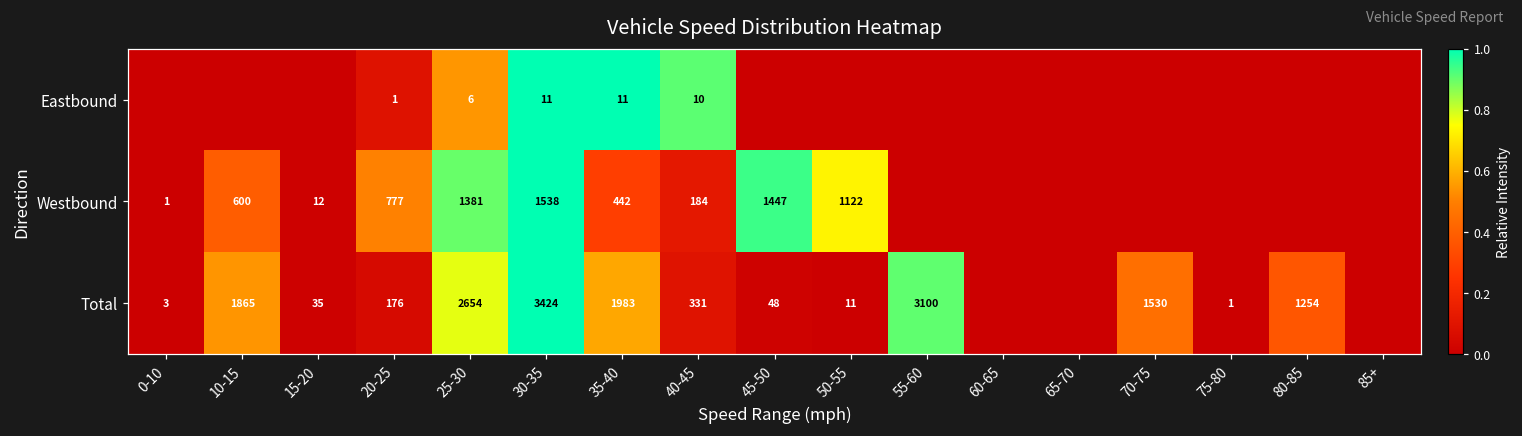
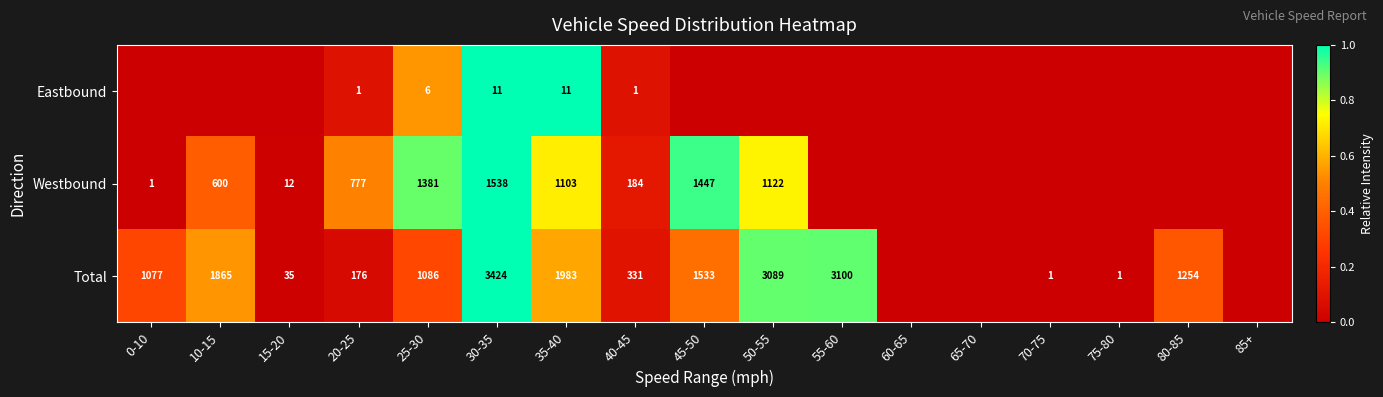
  {
    "Eastbound": {
      "20-25": 1,
      "25-30": 6,
      "30-35": 11,
      "35-40": 11,
-     "40-45": 10
+     "40-45": 1
    },
    "Westbound": {
      "0-10": 1,
      "10-15": 600,
      "15-20": 12,
      "20-25": 777,
      "25-30": 1381,
      "30-35": 1538,
-     "35-40": 442,
+     "35-40": 1103,
      "40-45": 184,
      "45-50": 1447,
      "50-55": 1122
    },
    "Total": {
-     "0-10": 3,
+     "0-10": 1077,
      "10-15": 1865,
      "15-20": 35,
      "20-25": 176,
-     "25-30": 2654,
+     "25-30": 1086,
      "30-35": 3424,
      "35-40": 1983,
      "40-45": 331,
-     "45-50": 48,
-     "50-55": 11,
+     "45-50": 1533,
+     "50-55": 3089,
      "55-60": 3100,
-     "70-75": 1530,
+     "70-75": 1,
      "75-80": 1,
      "80-85": 1254
    }
  }
